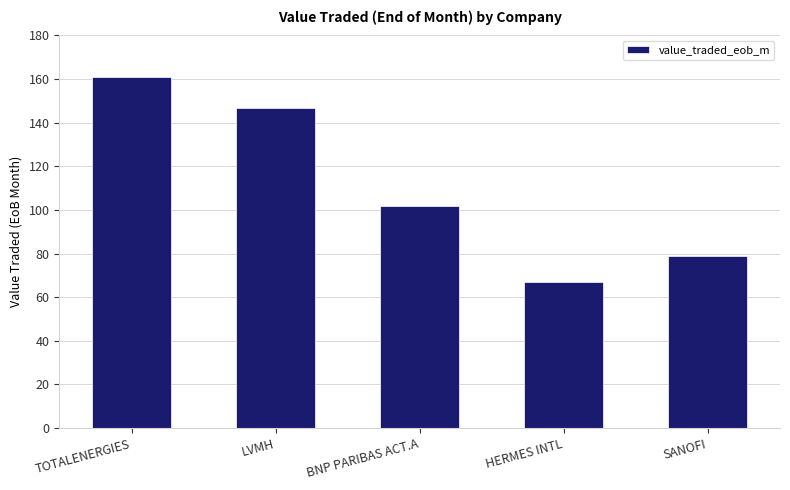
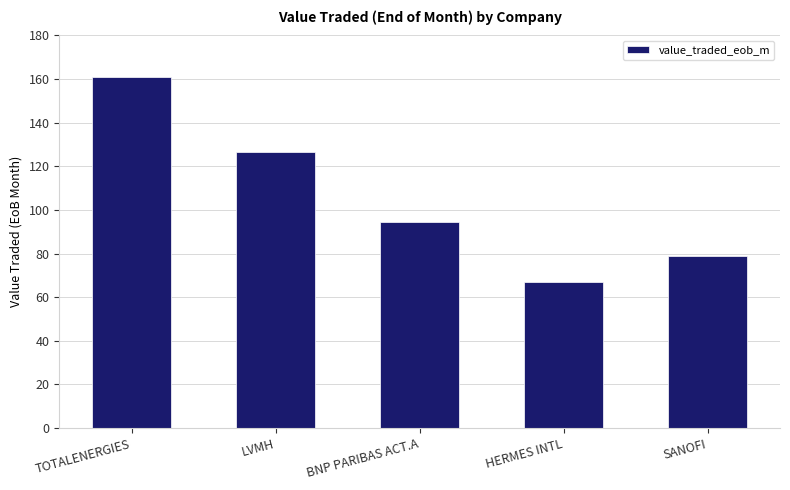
  {
    "TOTALENERGIES": 161,
-   "LVMH": 147,
-   "BNP PARIBAS ACT.A": 102,
+   "LVMH": 126,
+   "BNP PARIBAS ACT.A": 95,
    "HERMES INTL": 67,
    "SANOFI": 79
  }
